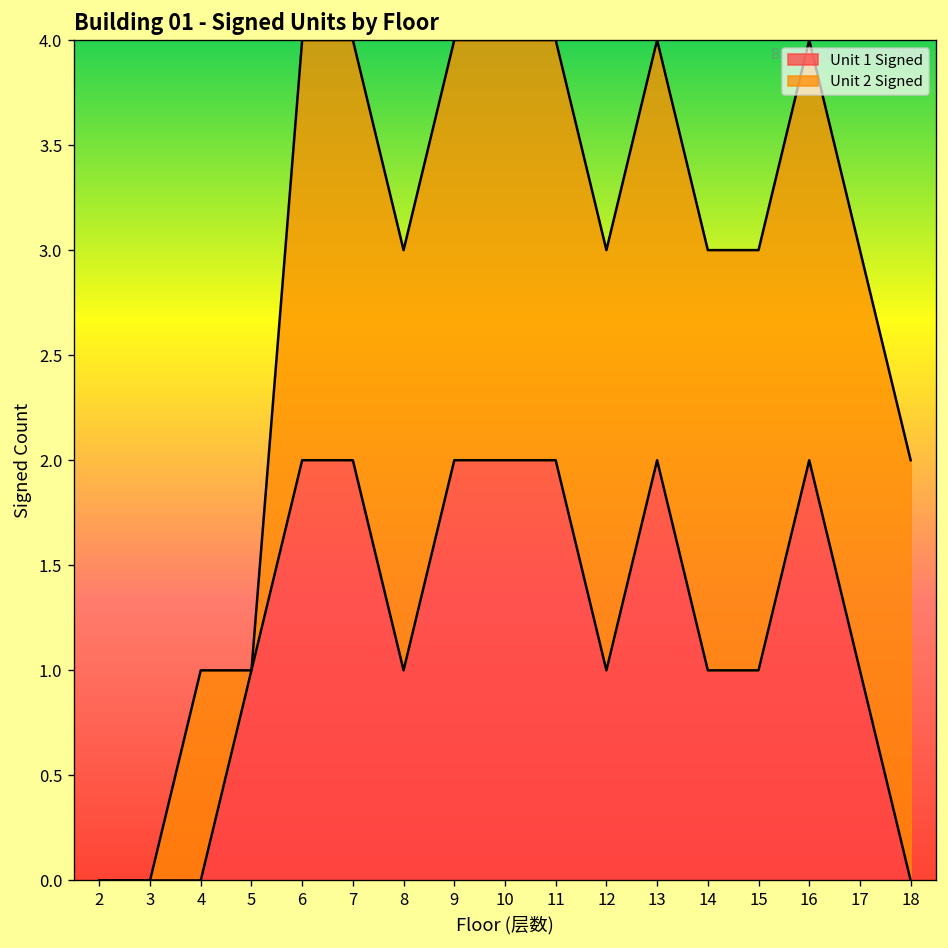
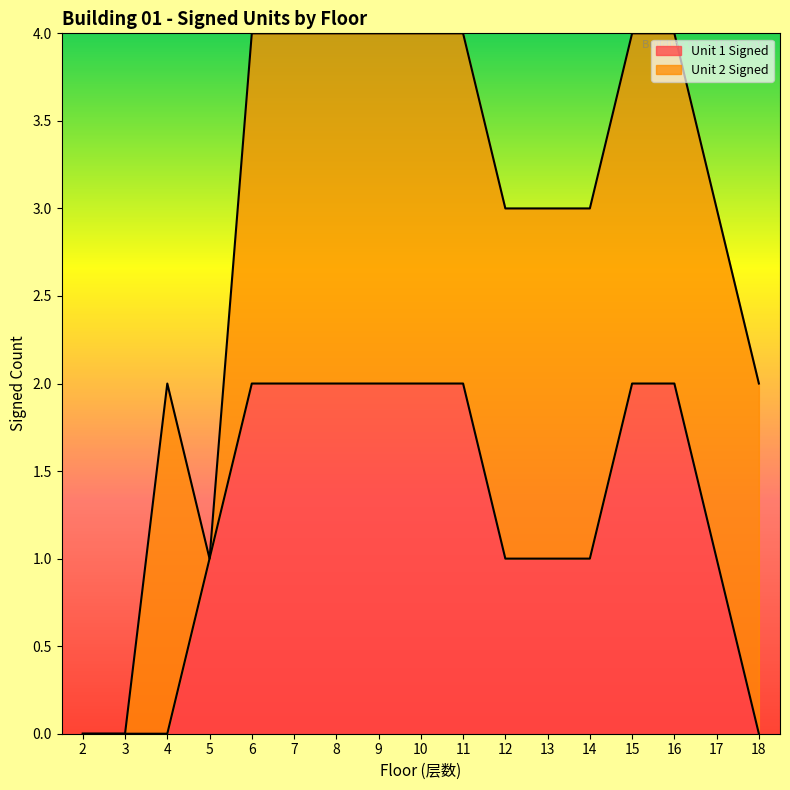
  {
    "Unit 1 Signed": {
      "4": 0,
      "6": 2,
      "7": 2,
-     "8": 1,
+     "8": 2,
      "9": 2,
      "10": 2,
      "11": 2,
      "12": 1,
-     "13": 2,
+     "13": 1,
      "14": 1,
-     "15": 1,
+     "15": 2,
      "16": 2,
      "17": 1,
      "18": 0
    },
    "Unit 2 Signed": {
-     "4": 1,
+     "4": 2,
      "6": 2,
      "7": 2,
      "8": 2,
      "9": 2,
      "10": 2,
      "11": 2,
      "12": 2,
      "13": 2,
      "14": 2,
      "15": 2,
      "17": 2,
      "18": 2
    }
  }
